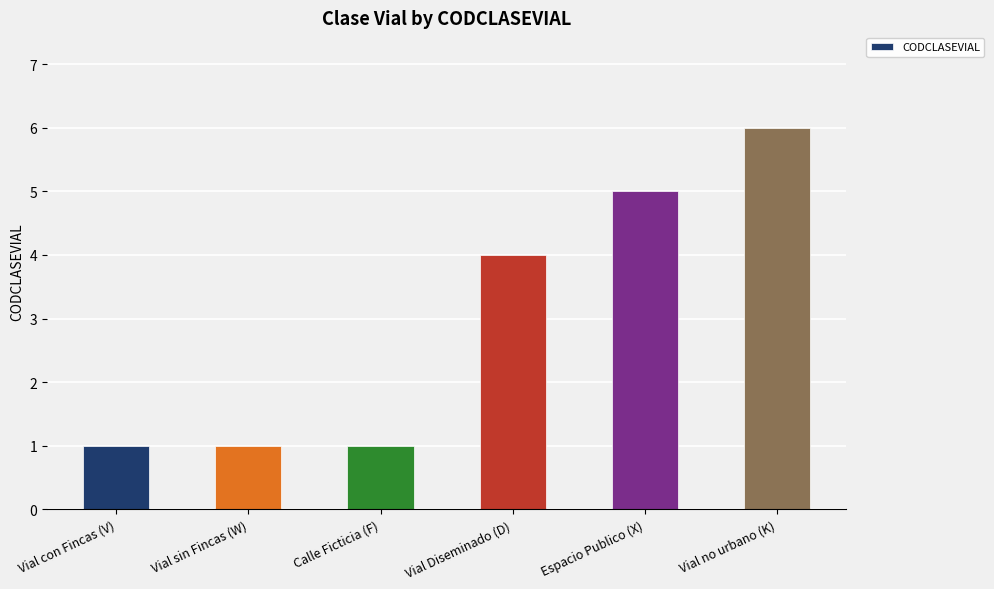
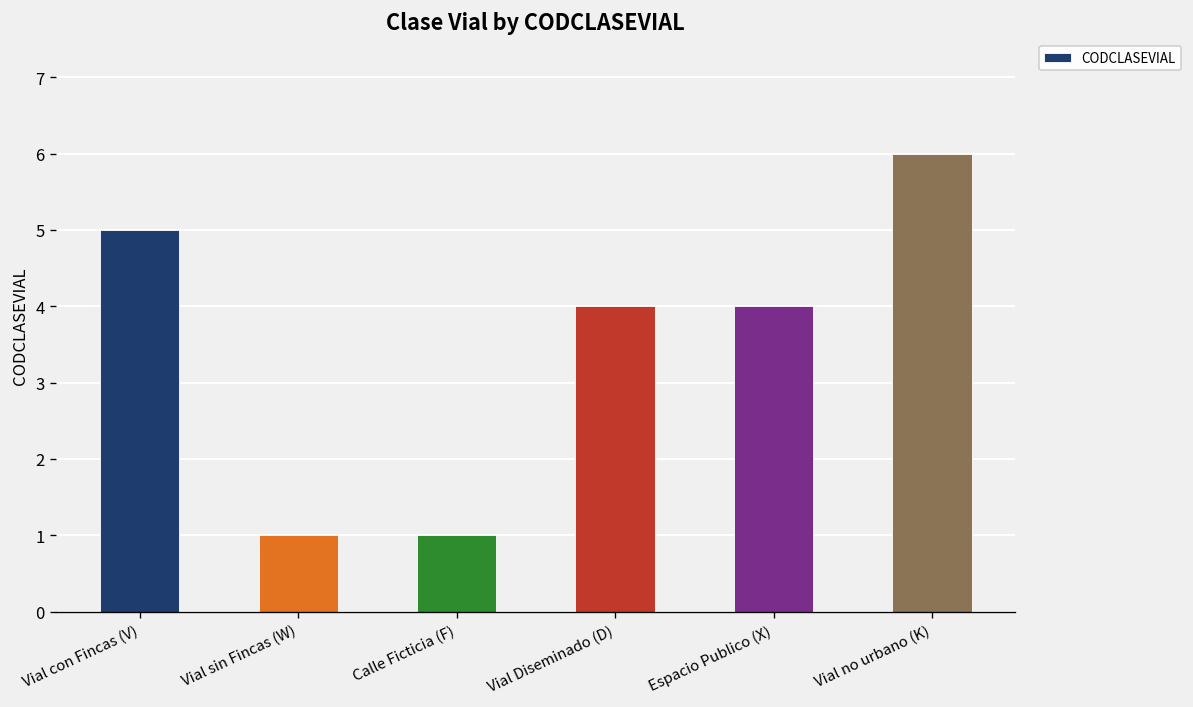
  {
-   "Vial con Fincas (V)": 1,
+   "Vial con Fincas (V)": 5,
    "Vial sin Fincas (W)": 1,
    "Calle Ficticia (F)": 1,
    "Vial Diseminado (D)": 4,
-   "Espacio Publico (X)": 5,
+   "Espacio Publico (X)": 4,
    "Vial no urbano (K)": 6
  }
